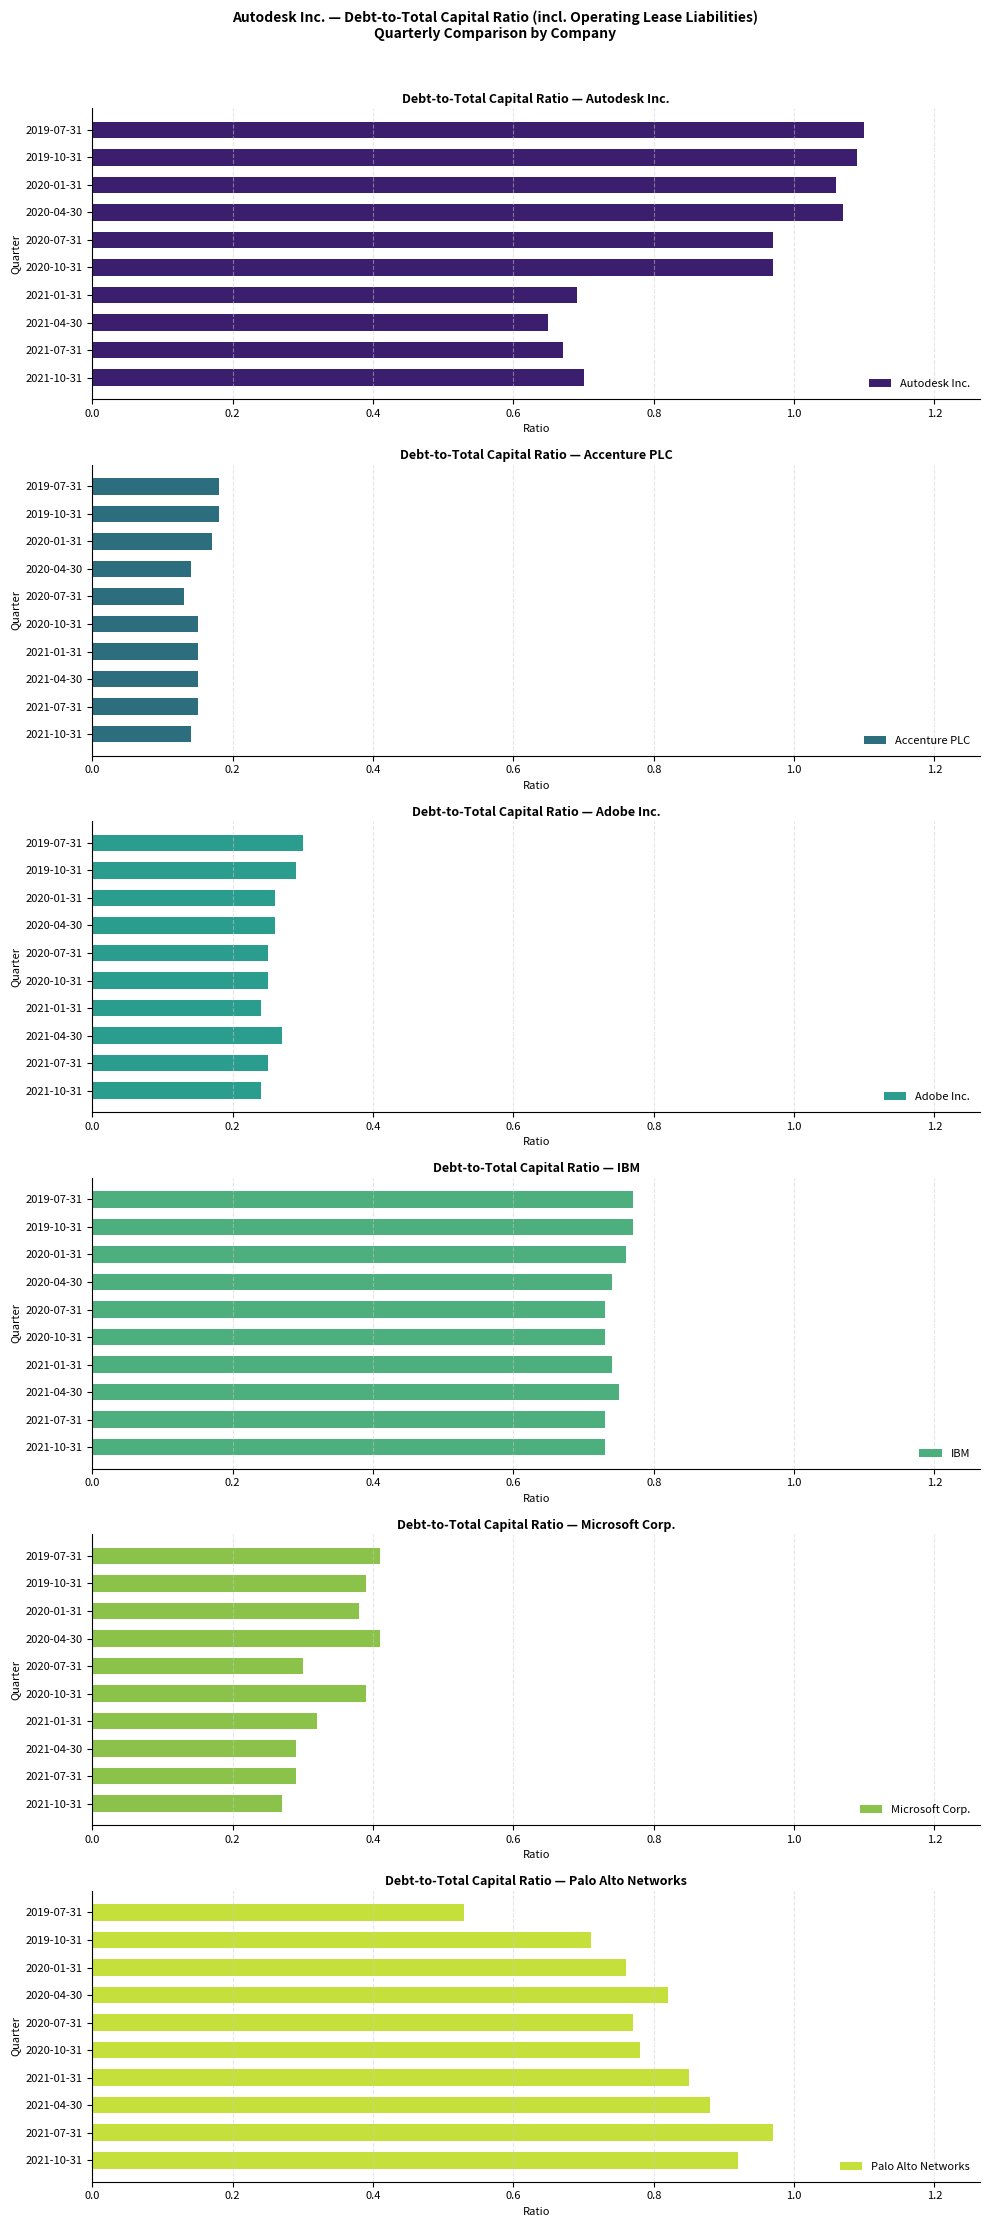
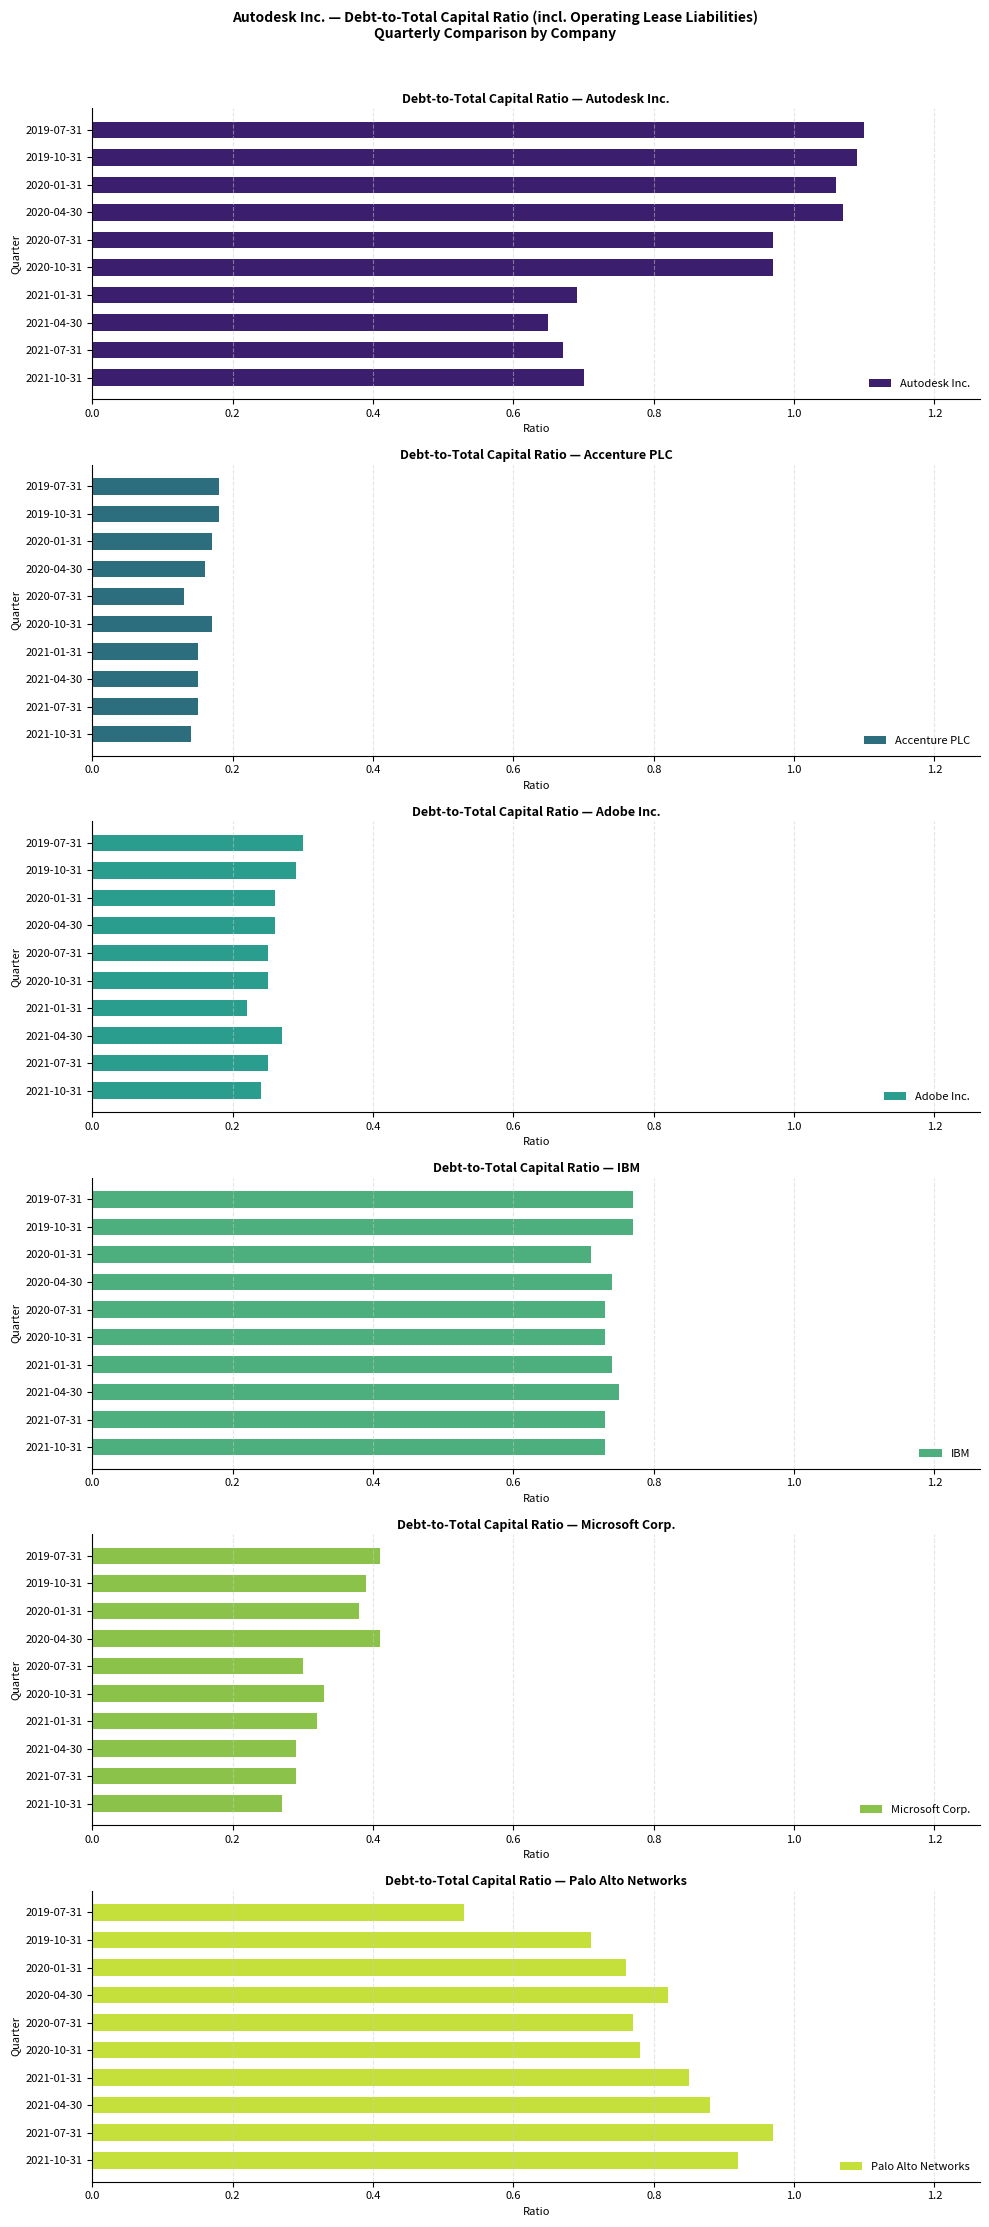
  {
    "Debt-to-Total Capital Ratio — Autodesk Inc.": {
      "2019-07-31": 1.10,
      "2019-10-31": 1.09,
      "2020-01-31": 1.06,
      "2020-04-30": 1.07,
      "2020-07-31": 0.97,
      "2020-10-31": 0.97,
      "2021-01-31": 0.69,
      "2021-04-30": 0.65,
      "2021-07-31": 0.67,
      "2021-10-31": 0.70
    },
    "Debt-to-Total Capital Ratio — Accenture PLC": {
      "2019-07-31": 0.18,
      "2019-10-31": 0.18,
      "2020-01-31": 0.17,
-     "2020-04-30": 0.14,
+     "2020-04-30": 0.16,
      "2020-07-31": 0.13,
-     "2020-10-31": 0.15,
+     "2020-10-31": 0.17,
      "2021-01-31": 0.15,
      "2021-04-30": 0.15,
      "2021-07-31": 0.15,
      "2021-10-31": 0.14
    },
    "Debt-to-Total Capital Ratio — Adobe Inc.": {
      "2019-07-31": 0.30,
      "2019-10-31": 0.29,
      "2020-01-31": 0.26,
      "2020-04-30": 0.26,
      "2020-07-31": 0.25,
      "2020-10-31": 0.25,
-     "2021-01-31": 0.24,
+     "2021-01-31": 0.22,
      "2021-04-30": 0.27,
      "2021-07-31": 0.25,
      "2021-10-31": 0.24
    },
    "Debt-to-Total Capital Ratio — IBM": {
      "2019-07-31": 0.77,
      "2019-10-31": 0.77,
-     "2020-01-31": 0.76,
+     "2020-01-31": 0.71,
      "2020-04-30": 0.74,
      "2020-07-31": 0.73,
      "2020-10-31": 0.73,
      "2021-01-31": 0.74,
      "2021-04-30": 0.75,
      "2021-07-31": 0.73,
      "2021-10-31": 0.73
    },
    "Debt-to-Total Capital Ratio — Microsoft Corp.": {
      "2019-07-31": 0.41,
      "2019-10-31": 0.39,
      "2020-01-31": 0.38,
      "2020-04-30": 0.41,
      "2020-07-31": 0.30,
-     "2020-10-31": 0.39,
+     "2020-10-31": 0.33,
      "2021-01-31": 0.32,
      "2021-04-30": 0.29,
      "2021-07-31": 0.29,
      "2021-10-31": 0.27
    },
    "Debt-to-Total Capital Ratio — Palo Alto Networks": {
      "2019-07-31": 0.53,
      "2019-10-31": 0.71,
      "2020-01-31": 0.76,
      "2020-04-30": 0.82,
      "2020-07-31": 0.77,
      "2020-10-31": 0.78,
      "2021-01-31": 0.85,
      "2021-04-30": 0.88,
      "2021-07-31": 0.97,
      "2021-10-31": 0.92
    }
  }
